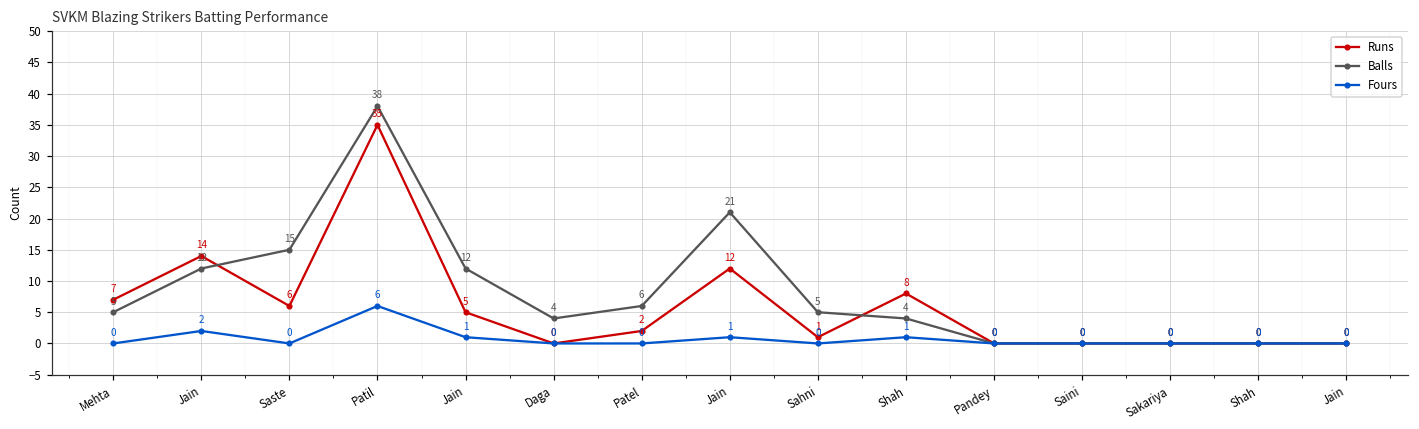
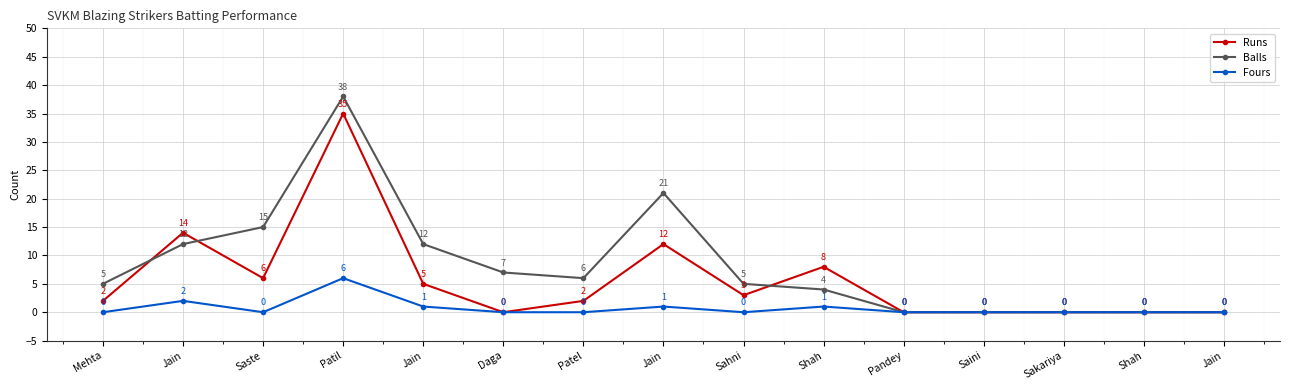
  {
    "Runs": {
-     "Mehta": 7,
+     "Mehta": 2,
      "Saste": 6,
      "Patil": 35,
      "Patel": 2,
-     "Sahni": 1
+     "Sahni": 3
    },
    "Balls": {
      "Mehta": 5,
      "Saste": 15,
      "Patil": 38,
-     "Daga": 4,
+     "Daga": 7,
      "Patel": 6,
      "Sahni": 5
    },
    "Fours": {
      "Saste": 0,
      "Patil": 6,
      "Sahni": 0
    }
  }
